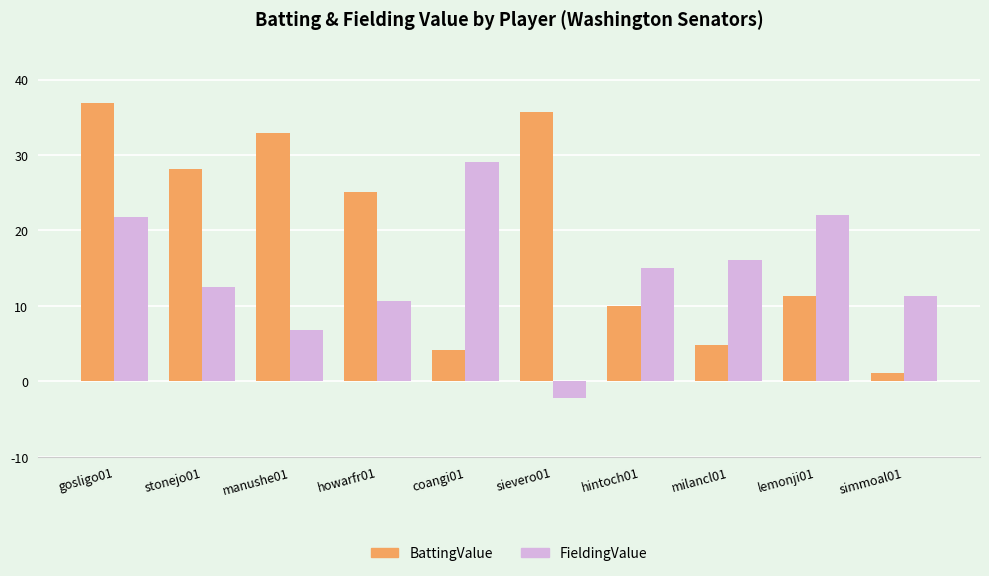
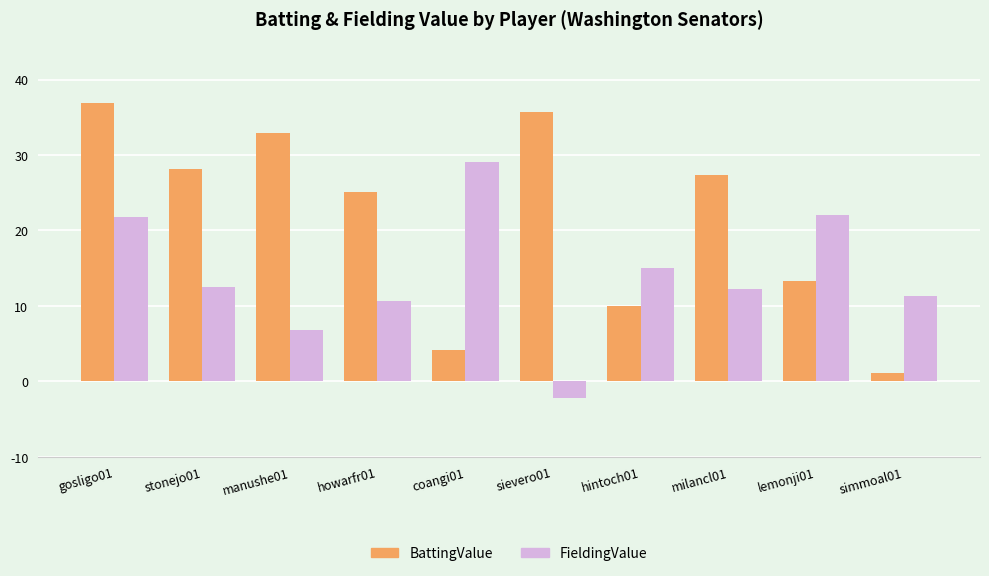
  {
    "BattingValue": {
      "gosligo01": 37,
      "stonejo01": 28,
      "manushe01": 33,
      "howarfr01": 25,
      "coangi01": 4,
      "sievero01": 36,
      "hintoch01": 10,
-     "milancl01": 5,
-     "lemonji01": 11,
+     "milancl01": 27,
+     "lemonji01": 13,
      "simmoal01": 1
    },
    "FieldingValue": {
      "gosligo01": 22,
      "stonejo01": 13,
      "manushe01": 7,
      "howarfr01": 11,
      "coangi01": 29,
      "sievero01": -2,
      "hintoch01": 15,
-     "milancl01": 16,
+     "milancl01": 12,
      "lemonji01": 22,
      "simmoal01": 11
    }
  }
